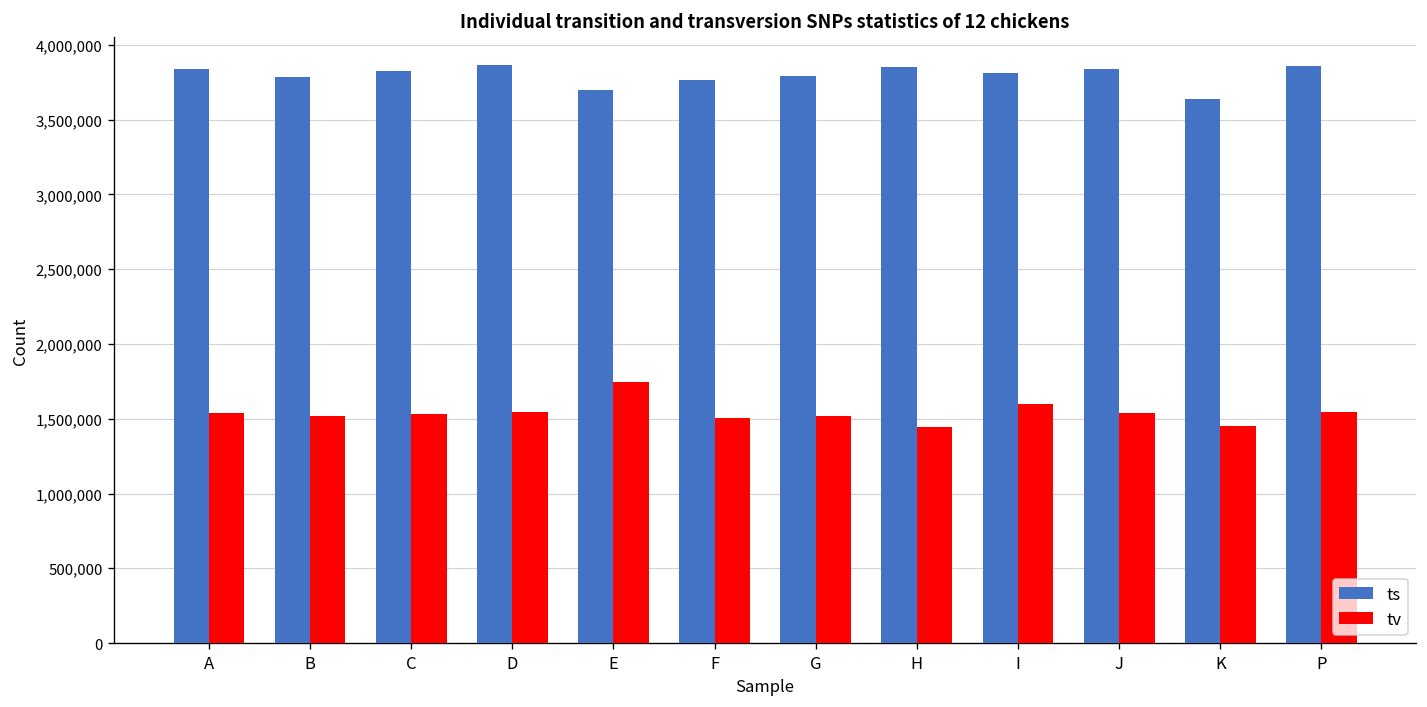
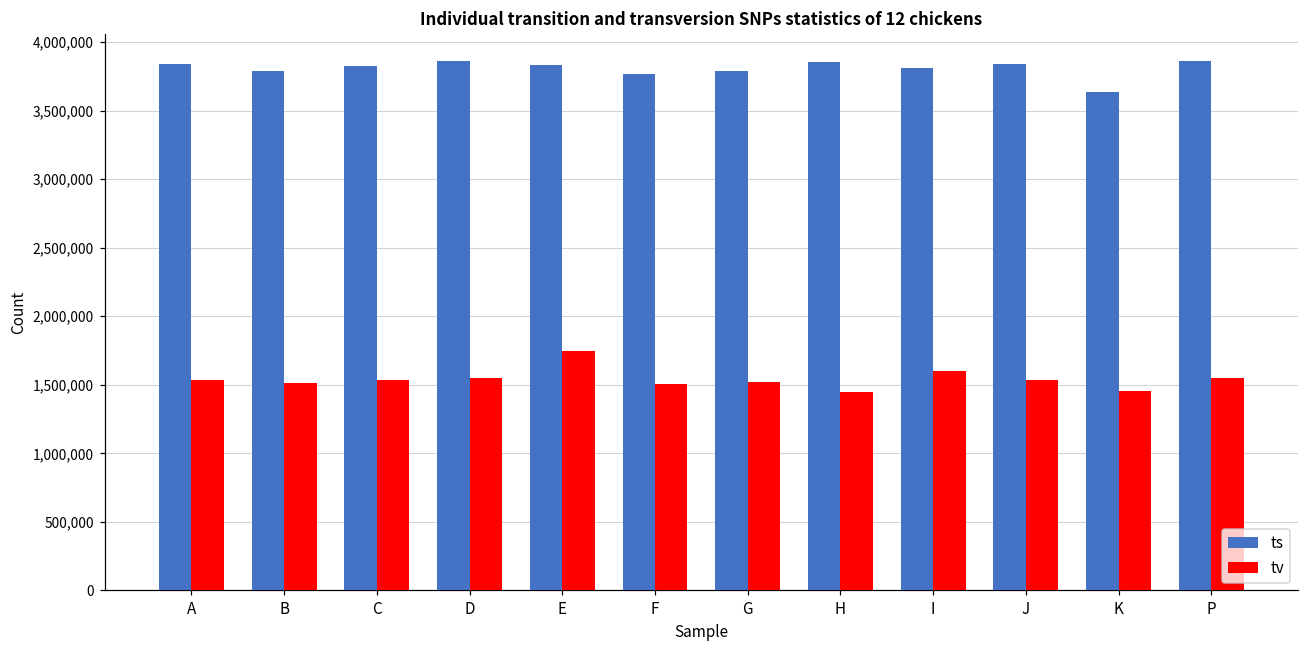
  {
    "ts": {
      "A": "3,840,000",
      "B": "3,790,000",
      "C": "3,830,000",
      "D": "3,860,000",
-     "E": "3,700,000",
+     "E": "3,840,000",
      "F": "3,760,000",
      "G": "3,790,000",
      "H": "3,850,000",
      "I": "3,810,000",
      "J": "3,840,000",
      "K": "3,640,000",
      "P": "3,860,000"
    },
    "tv": {
      "A": "1,540,000",
      "B": "1,520,000",
      "C": "1,530,000",
      "D": "1,550,000",
      "E": "1,750,000",
      "F": "1,510,000",
      "G": "1,520,000",
      "H": "1,440,000",
      "I": "1,600,000",
      "J": "1,540,000",
      "K": "1,450,000",
      "P": "1,550,000"
    }
  }
